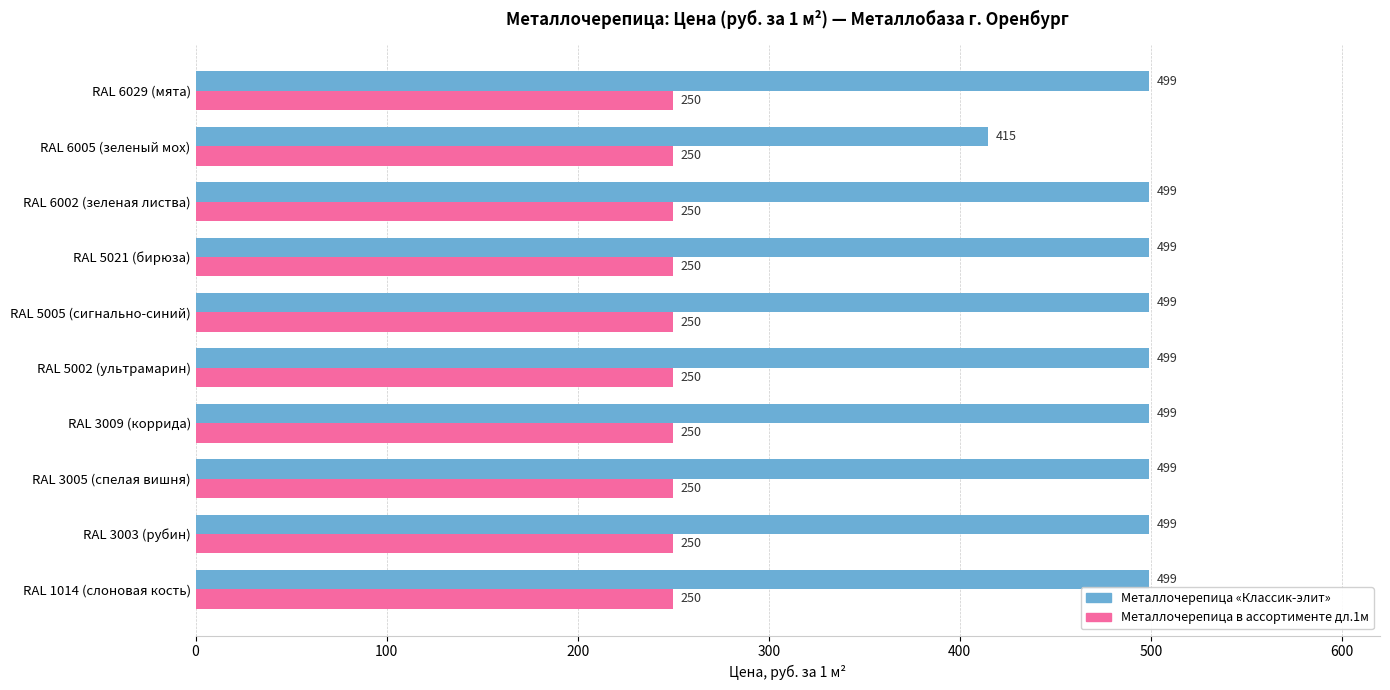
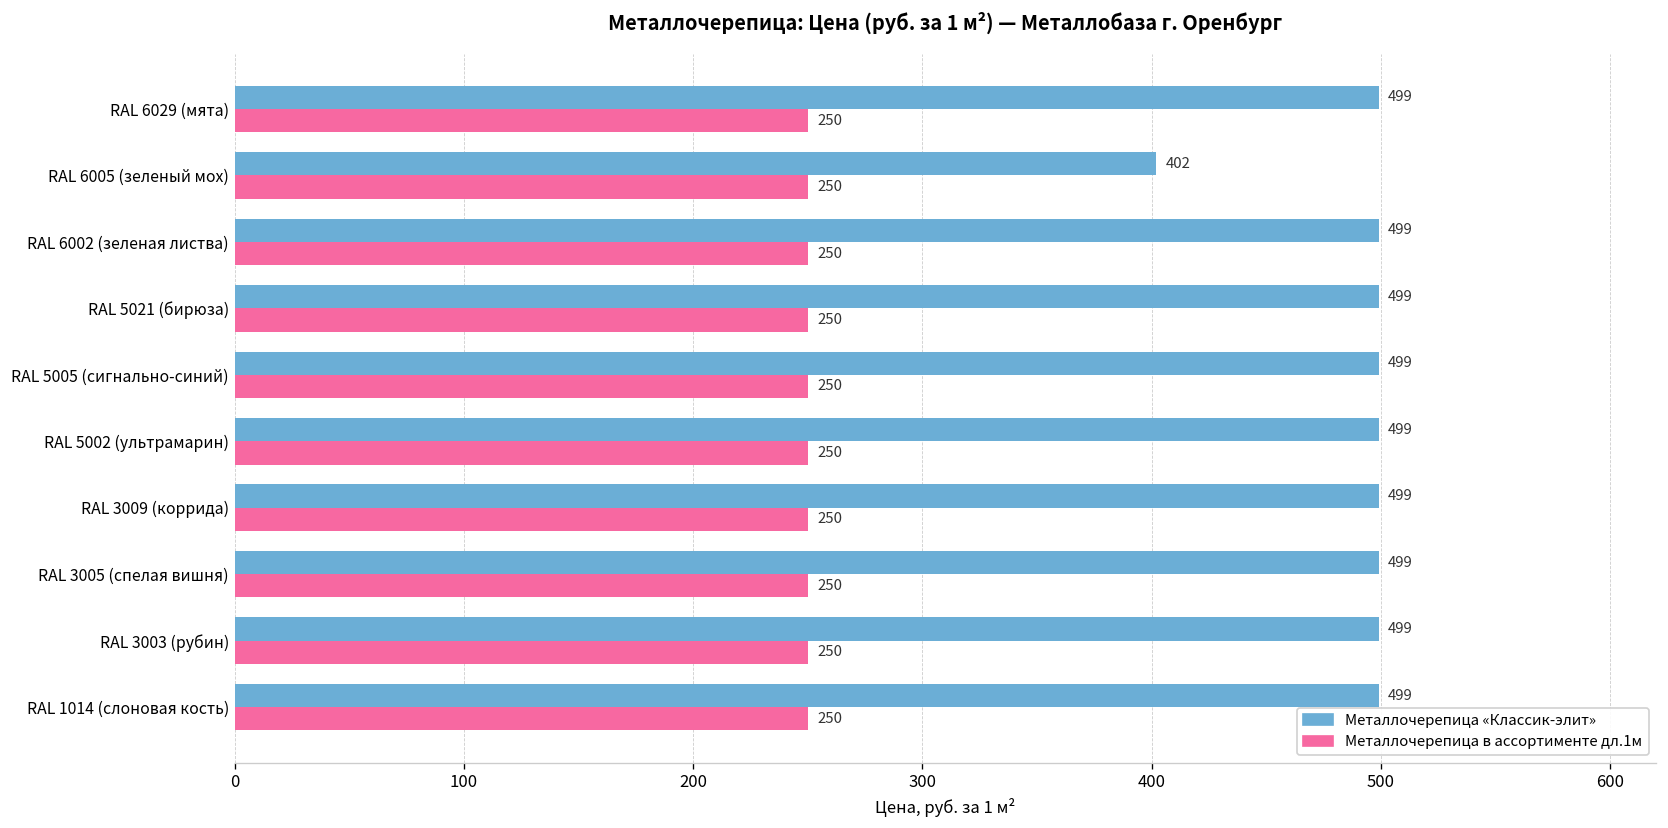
  {
    "Металлочерепица «Классик-элит»": {
      "RAL 6029 (мята)": 499,
-     "RAL 6005 (зеленый мох)": 415,
+     "RAL 6005 (зеленый мох)": 402,
      "RAL 6002 (зеленая листва)": 499,
      "RAL 5021 (бирюза)": 499,
      "RAL 5005 (сигнально-синий)": 499,
      "RAL 5002 (ультрамарин)": 499,
      "RAL 3009 (коррида)": 499,
      "RAL 3005 (спелая вишня)": 499,
      "RAL 3003 (рубин)": 499,
      "RAL 1014 (слоновая кость)": 499
    },
    "Металлочерепица в ассортименте дл.1м": {
      "RAL 6029 (мята)": 250,
      "RAL 6005 (зеленый мох)": 250,
      "RAL 6002 (зеленая листва)": 250,
      "RAL 5021 (бирюза)": 250,
      "RAL 5005 (сигнально-синий)": 250,
      "RAL 5002 (ультрамарин)": 250,
      "RAL 3009 (коррида)": 250,
      "RAL 3005 (спелая вишня)": 250,
      "RAL 3003 (рубин)": 250,
      "RAL 1014 (слоновая кость)": 250
    }
  }
